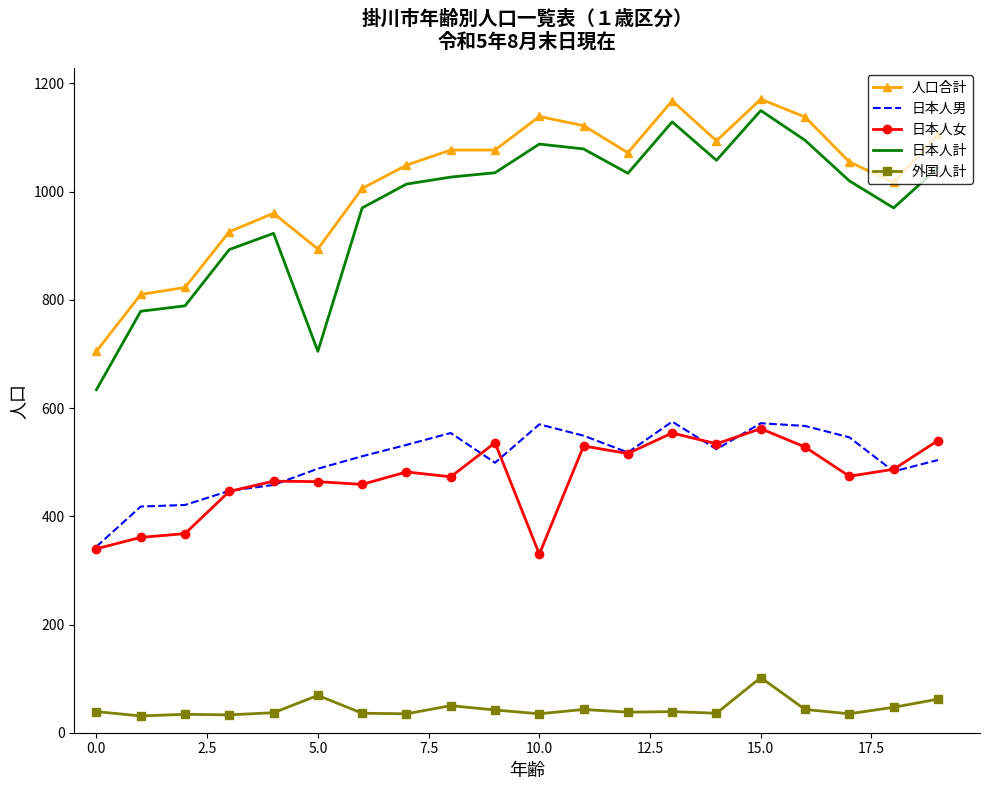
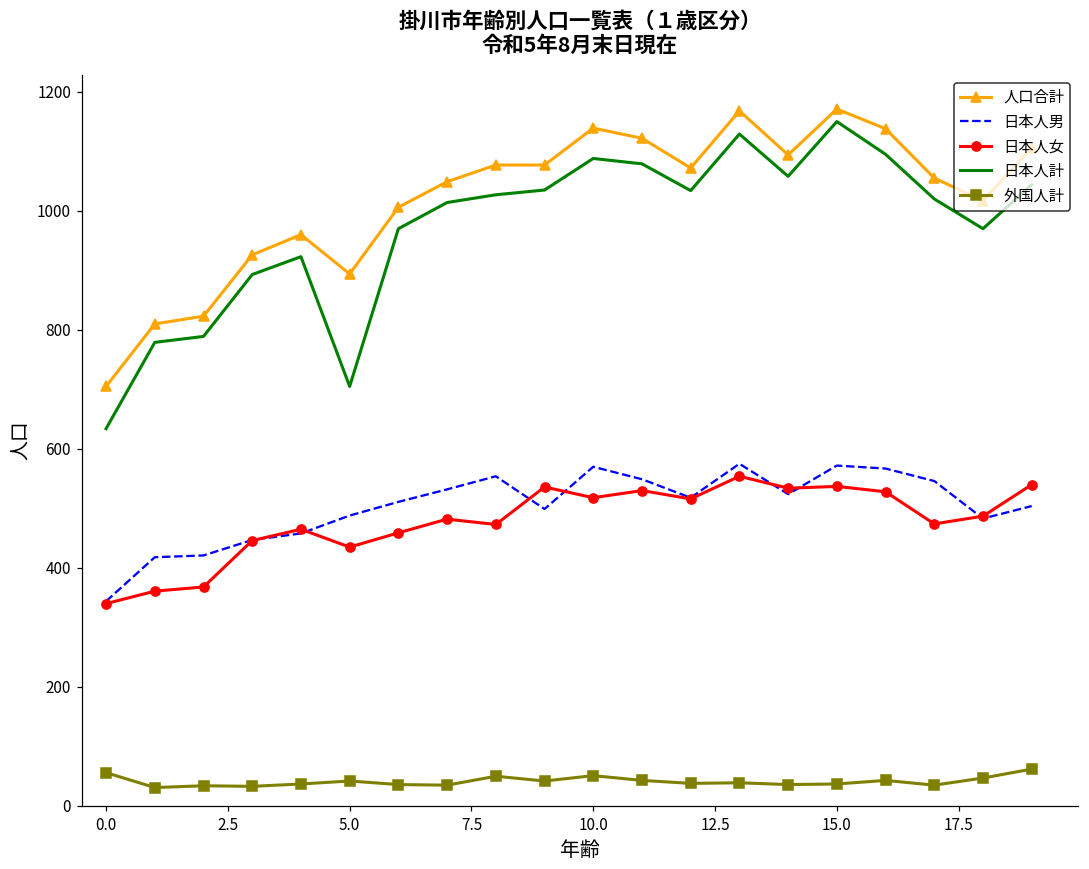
  {
    "人口合計": {
      "0.0": 710,
      "5.0": 890,
      "10.0": 1140,
      "15.0": 1170
    },
    "日本人男": {
      "5.0": 490,
      "10.0": 570,
      "15.0": 570
    },
    "日本人女": {
-     "5.0": 460,
-     "10.0": 330,
-     "15.0": 560
+     "5.0": 440,
+     "10.0": 520,
+     "15.0": 540
    },
    "日本人計": {
      "0.0": 630,
      "5.0": 710,
      "10.0": 1090,
      "15.0": 1150
    },
    "外国人計": {
-     "0.0": 40,
-     "5.0": 70,
-     "10.0": 40,
-     "15.0": 100
+     "0.0": 60,
+     "5.0": 40,
+     "10.0": 50,
+     "15.0": 40
    }
  }
